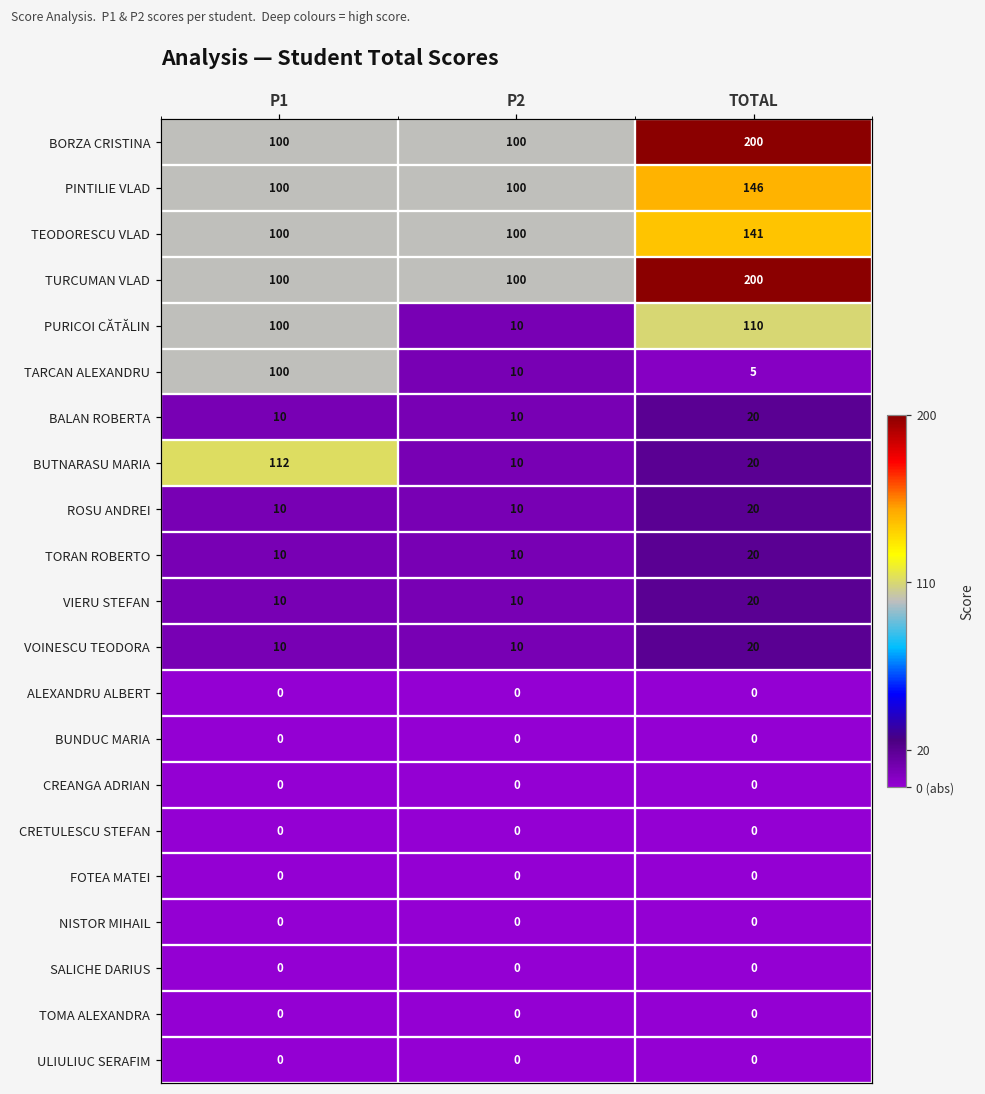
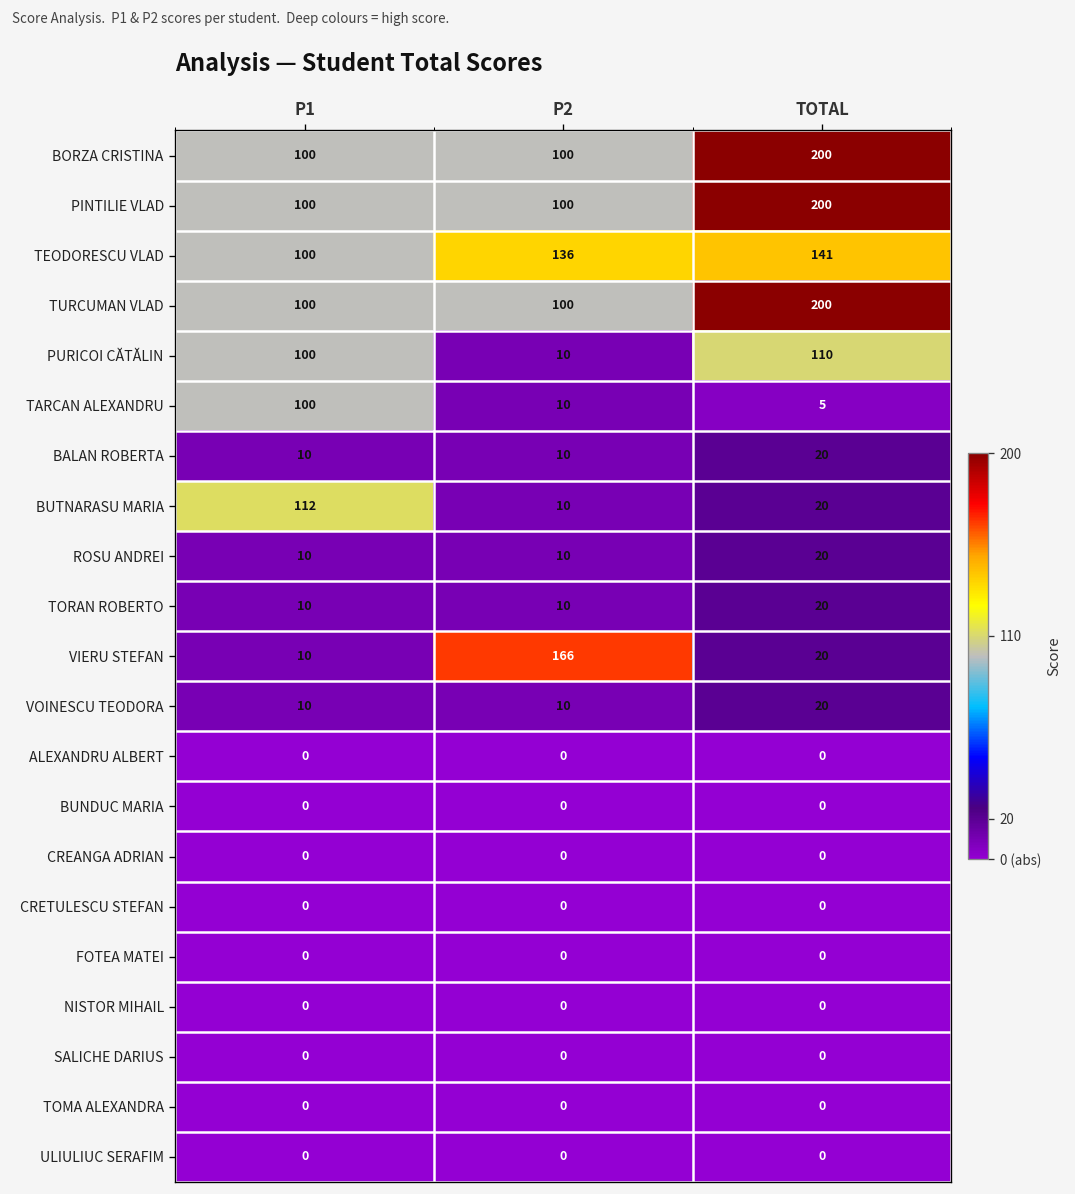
  {
    "BORZA CRISTINA": {
      "P1": 100,
      "P2": 100,
      "TOTAL": 200
    },
    "PINTILIE VLAD": {
      "P1": 100,
      "P2": 100,
-     "TOTAL": 146
+     "TOTAL": 200
    },
    "TEODORESCU VLAD": {
      "P1": 100,
-     "P2": 100,
+     "P2": 136,
      "TOTAL": 141
    },
    "TURCUMAN VLAD": {
      "P1": 100,
      "P2": 100,
      "TOTAL": 200
    },
    "PURICOI CĂTĂLIN": {
      "P1": 100,
      "P2": 10,
      "TOTAL": 110
    },
    "TARCAN ALEXANDRU": {
      "P1": 100,
      "P2": 10,
      "TOTAL": 5
    },
    "BALAN ROBERTA": {
      "P1": 10,
      "P2": 10,
      "TOTAL": 20
    },
    "BUTNARASU MARIA": {
      "P1": 112,
      "P2": 10,
      "TOTAL": 20
    },
    "ROSU ANDREI": {
      "P1": 10,
      "P2": 10,
      "TOTAL": 20
    },
    "TORAN ROBERTO": {
      "P1": 10,
      "P2": 10,
      "TOTAL": 20
    },
    "VIERU STEFAN": {
      "P1": 10,
-     "P2": 10,
+     "P2": 166,
      "TOTAL": 20
    },
    "VOINESCU TEODORA": {
      "P1": 10,
      "P2": 10,
      "TOTAL": 20
    },
    "ALEXANDRU ALBERT": {
      "P1": 0,
      "P2": 0,
      "TOTAL": 0
    },
    "BUNDUC MARIA": {
      "P1": 0,
      "P2": 0,
      "TOTAL": 0
    },
    "CREANGA ADRIAN": {
      "P1": 0,
      "P2": 0,
      "TOTAL": 0
    },
    "CRETULESCU STEFAN": {
      "P1": 0,
      "P2": 0,
      "TOTAL": 0
    },
    "FOTEA MATEI": {
      "P1": 0,
      "P2": 0,
      "TOTAL": 0
    },
    "NISTOR MIHAIL": {
      "P1": 0,
      "P2": 0,
      "TOTAL": 0
    },
    "SALICHE DARIUS": {
      "P1": 0,
      "P2": 0,
      "TOTAL": 0
    },
    "TOMA ALEXANDRA": {
      "P1": 0,
      "P2": 0,
      "TOTAL": 0
    },
    "ULIULIUC SERAFIM": {
      "P1": 0,
      "P2": 0,
      "TOTAL": 0
    }
  }
